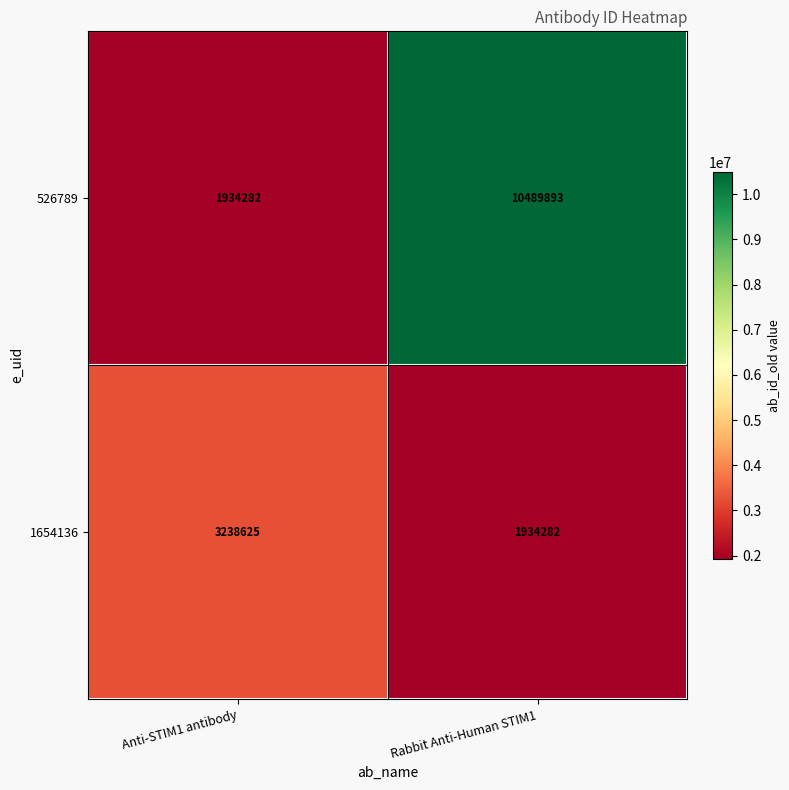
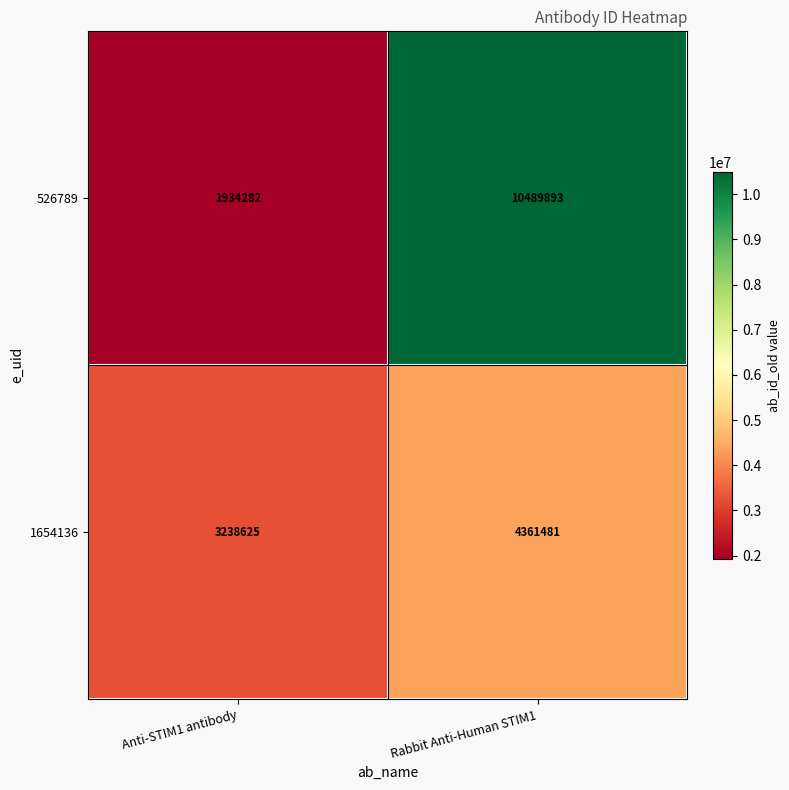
  {
    "526789": {
      "Anti-STIM1 antibody": 1934282,
      "Rabbit Anti-Human STIM1": 10489893
    },
    "1654136": {
      "Anti-STIM1 antibody": 3238625,
-     "Rabbit Anti-Human STIM1": 1934282
+     "Rabbit Anti-Human STIM1": 4361481
    }
  }
